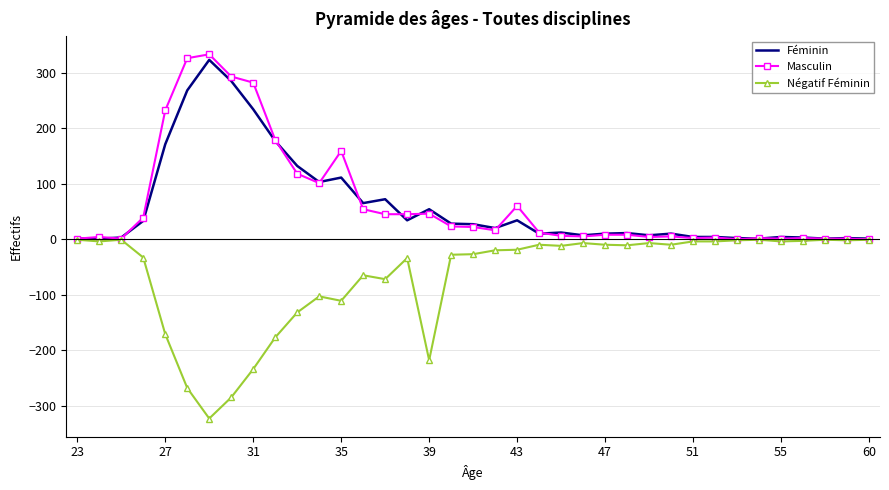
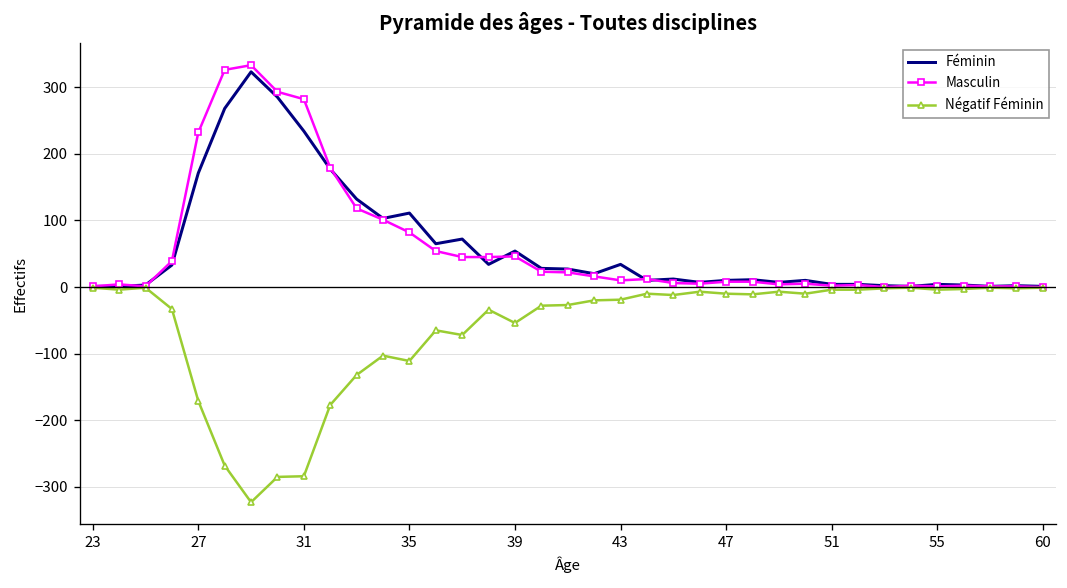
  {
    "Féminin": {
      "27": 170,
      "31": 230,
      "35": 110,
      "39": 50,
      "43": 30
    },
    "Masculin": {
      "27": 230,
      "31": 280,
-     "35": 160,
+     "35": 80,
      "39": 50,
-     "43": 60
+     "43": 10
    },
    "Négatif Féminin": {
      "27": -170,
-     "31": -230,
+     "31": -280,
      "35": -110,
-     "39": -220,
+     "39": -50,
      "43": -20,
      "47": -10,
      "51": 0,
      "55": 0
    }
  }
